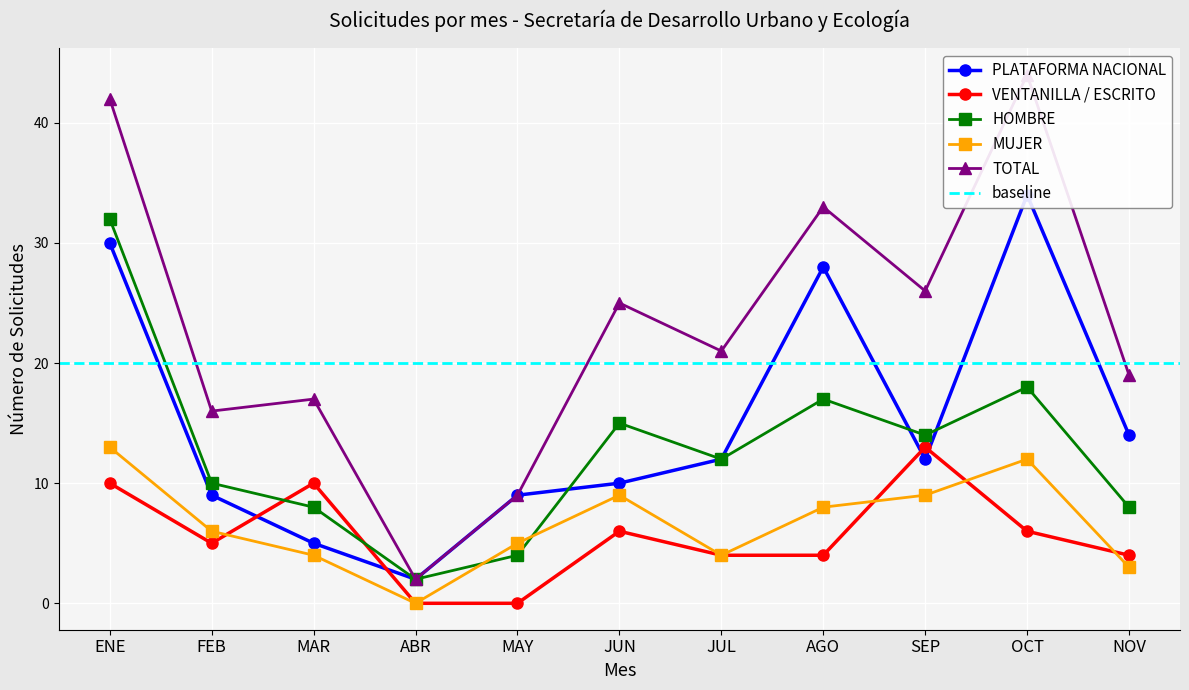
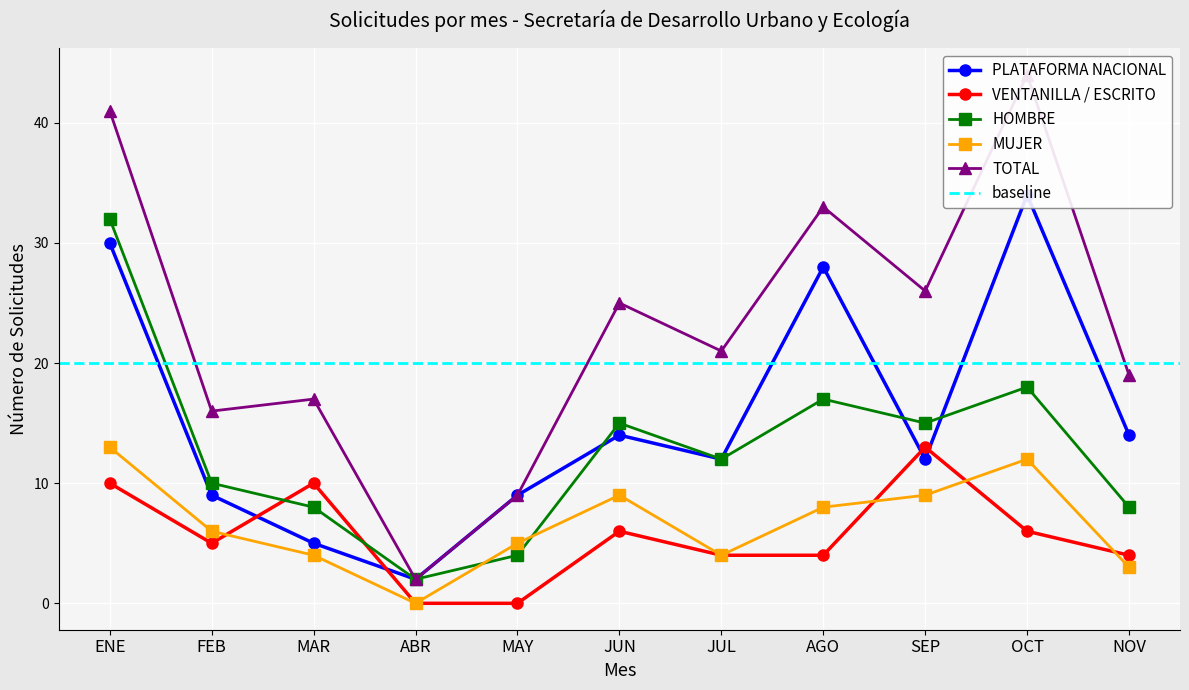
  {
    "PLATAFORMA NACIONAL": {
      "ENE": 30,
      "FEB": 9,
      "MAR": 5,
-     "JUN": 10,
+     "JUN": 14,
      "AGO": 28,
      "SEP": 12,
      "NOV": 14
    },
    "VENTANILLA / ESCRITO": {
      "ENE": 10,
      "FEB": 5,
      "MAR": 10,
      "MAY": 0,
      "JUN": 6,
      "AGO": 4,
      "SEP": 13,
      "OCT": 6,
      "NOV": 4
    },
    "HOMBRE": {
      "ENE": 32,
      "FEB": 10,
      "MAR": 8,
      "MAY": 4,
      "JUN": 15,
      "AGO": 17,
-     "SEP": 14,
+     "SEP": 15,
      "OCT": 18,
      "NOV": 8
    },
    "MUJER": {
      "ENE": 13,
      "FEB": 6,
      "MAR": 4,
      "MAY": 5,
      "JUN": 9,
      "AGO": 8,
      "SEP": 9,
      "OCT": 12,
      "NOV": 3
    },
    "TOTAL": {
-     "ENE": 42,
+     "ENE": 41,
      "FEB": 16,
      "MAR": 17,
      "JUN": 25,
      "JUL": 21,
      "AGO": 33,
      "SEP": 26,
      "NOV": 19
    }
  }
